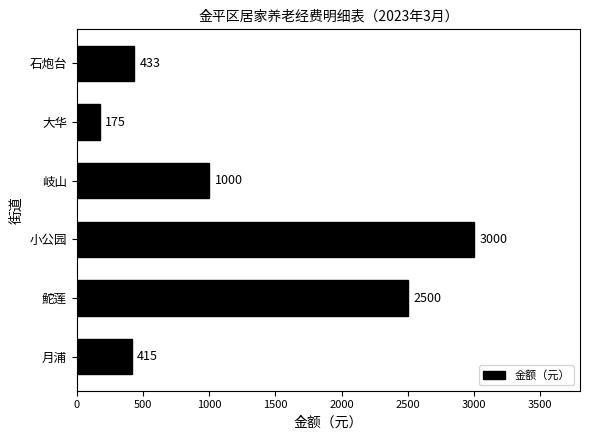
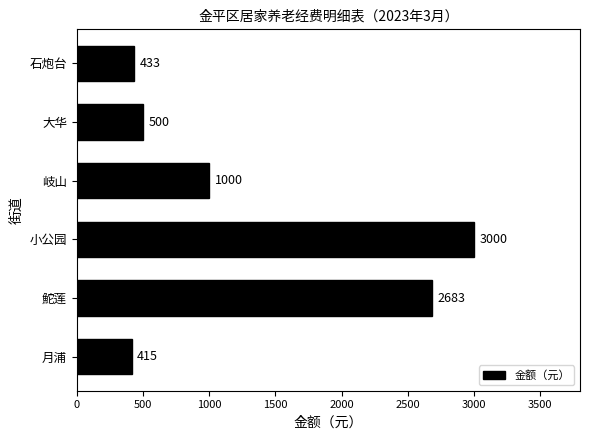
  {
    "石炮台": 433,
-   "大华": 175,
+   "大华": 500,
    "岐山": 1000,
    "小公园": 3000,
-   "鮀莲": 2500,
+   "鮀莲": 2683,
    "月浦": 415
  }
